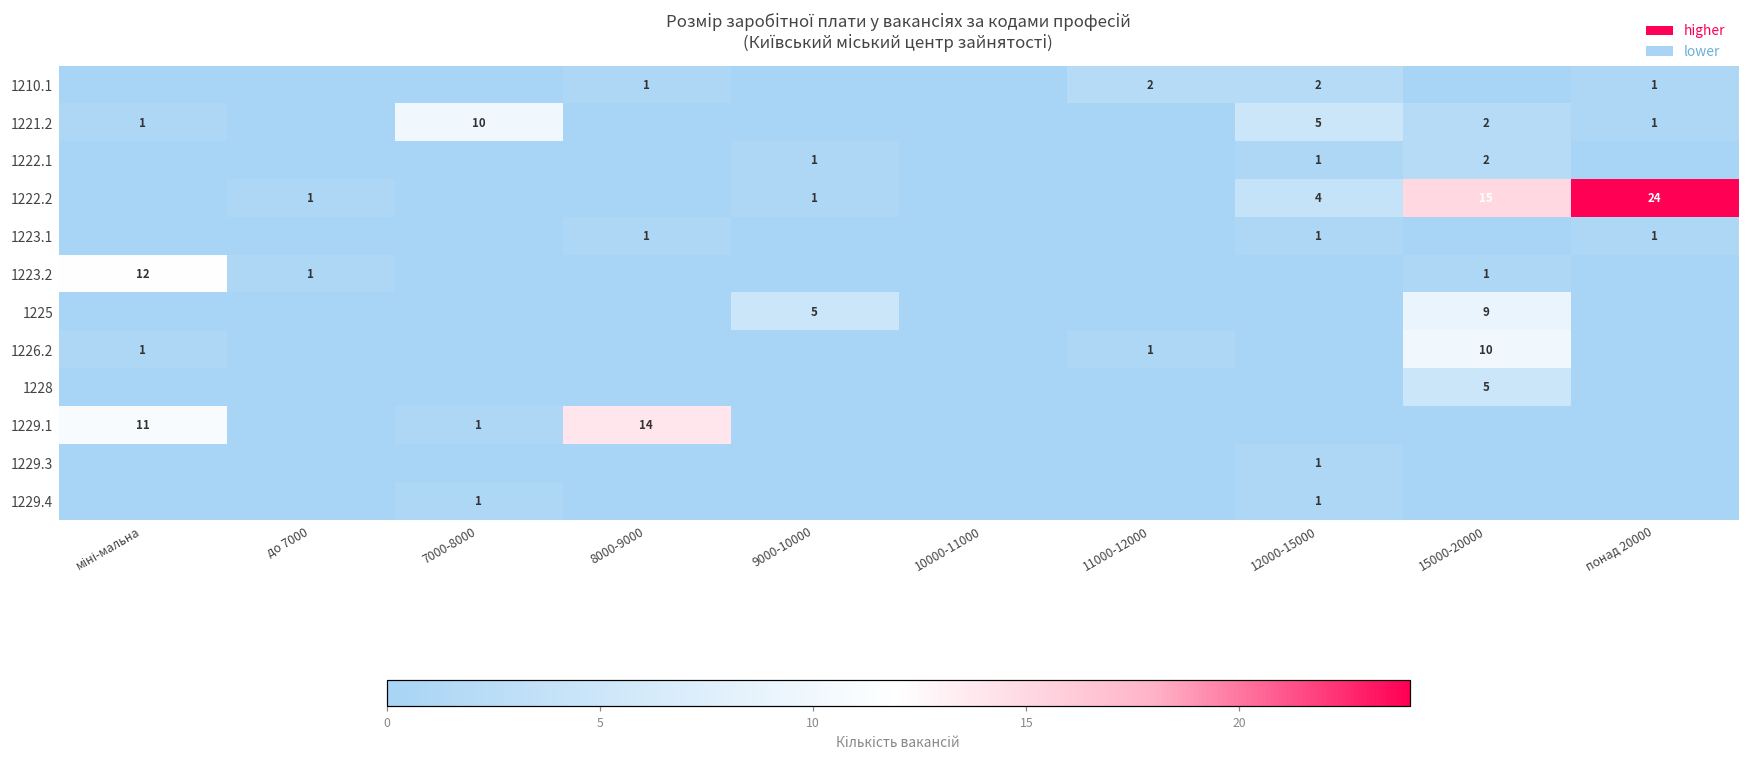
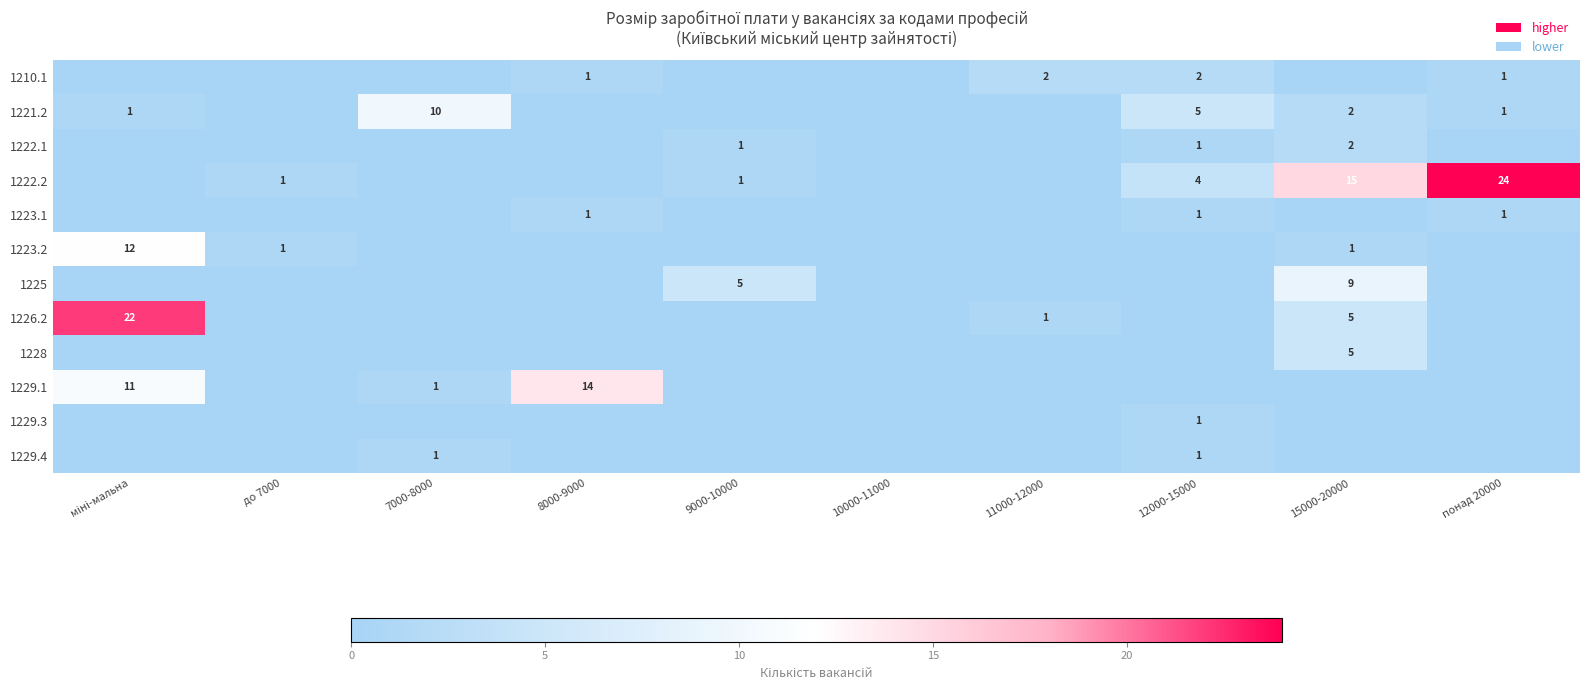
  {
    "1210.1": {
      "8000-9000": 1,
      "11000-12000": 2,
      "12000-15000": 2,
      "понад 20000": 1
    },
    "1221.2": {
      "міні-мальна": 1,
      "7000-8000": 10,
      "12000-15000": 5,
      "15000-20000": 2,
      "понад 20000": 1
    },
    "1222.1": {
      "9000-10000": 1,
      "12000-15000": 1,
      "15000-20000": 2
    },
    "1222.2": {
      "до 7000": 1,
      "9000-10000": 1,
      "12000-15000": 4,
      "понад 20000": 24
    },
    "1223.1": {
      "8000-9000": 1,
      "12000-15000": 1,
      "понад 20000": 1
    },
    "1223.2": {
      "міні-мальна": 12,
      "до 7000": 1,
      "15000-20000": 1
    },
    "1225": {
      "9000-10000": 5,
      "15000-20000": 9
    },
    "1226.2": {
-     "міні-мальна": 1,
+     "міні-мальна": 22,
      "11000-12000": 1,
-     "15000-20000": 10
+     "15000-20000": 5
    },
    "1228": {
      "15000-20000": 5
    },
    "1229.1": {
      "міні-мальна": 11,
      "7000-8000": 1,
      "8000-9000": 14
    },
    "1229.3": {
      "12000-15000": 1
    },
    "1229.4": {
      "7000-8000": 1,
      "12000-15000": 1
    }
  }
